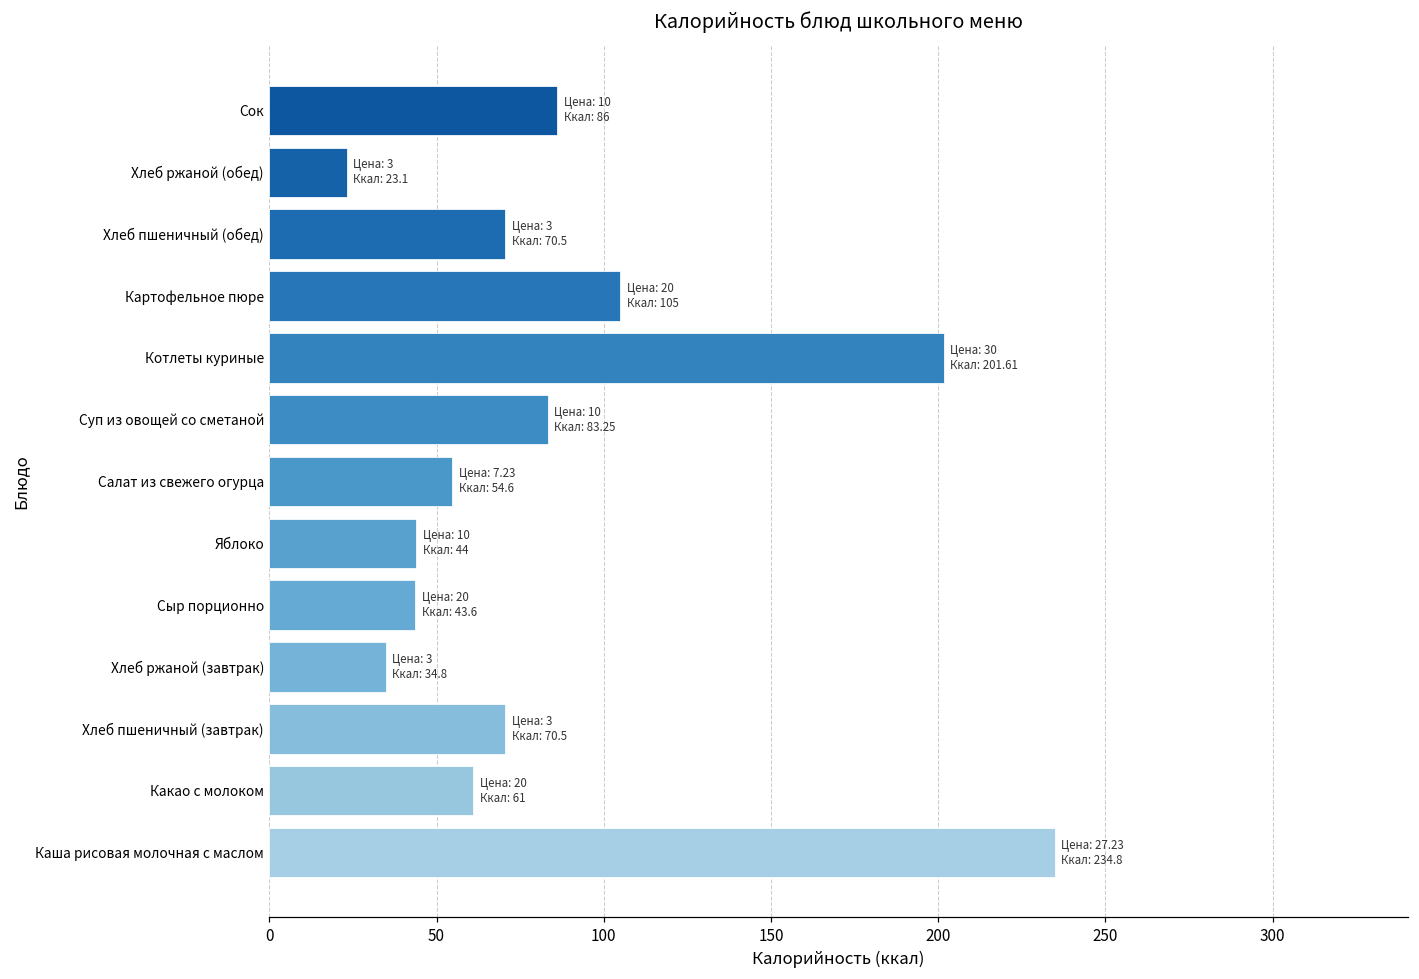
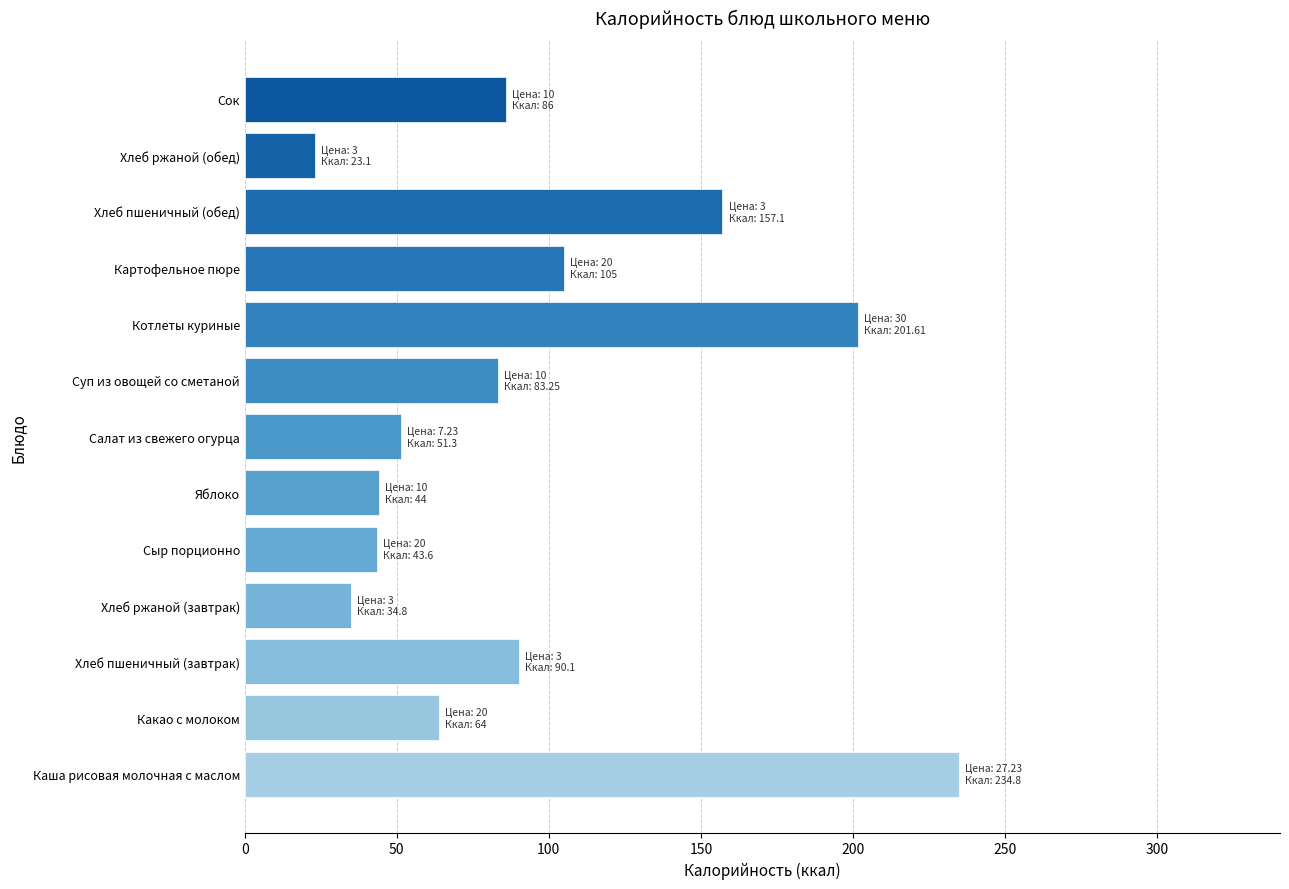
  {
    "Сок": 86,
    "Хлеб ржаной (обед)": 23.1,
-   "Хлеб пшеничный (обед)": 70.5,
+   "Хлеб пшеничный (обед)": 157.1,
    "Картофельное пюре": 105,
    "Котлеты куриные": 201.61,
    "Суп из овощей со сметаной": 83.25,
-   "Салат из свежего огурца": 54.6,
+   "Салат из свежего огурца": 51.3,
    "Яблоко": 44,
    "Сыр порционно": 43.6,
    "Хлеб ржаной (завтрак)": 34.8,
-   "Хлеб пшеничный (завтрак)": 70.5,
-   "Какао с молоком": 61,
+   "Хлеб пшеничный (завтрак)": 90.1,
+   "Какао с молоком": 64,
    "Каша рисовая молочная с маслом": 234.8
  }
